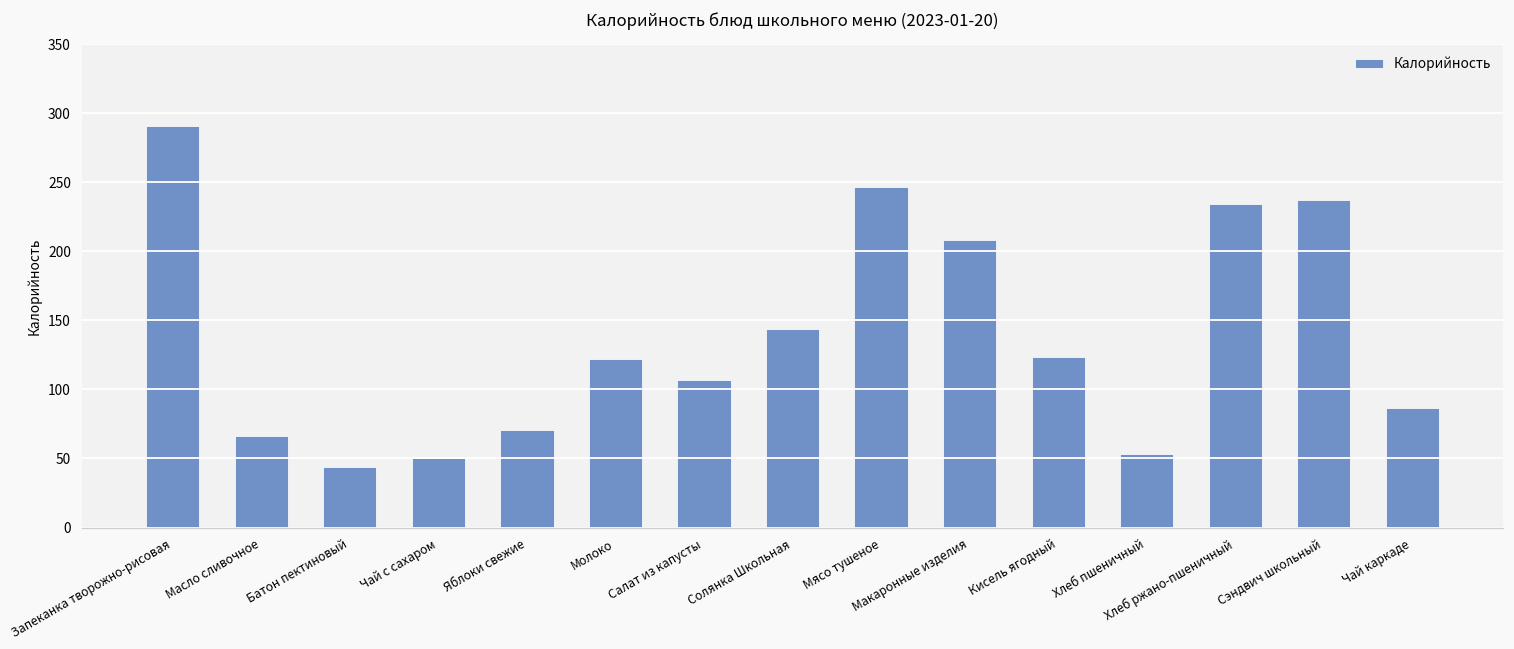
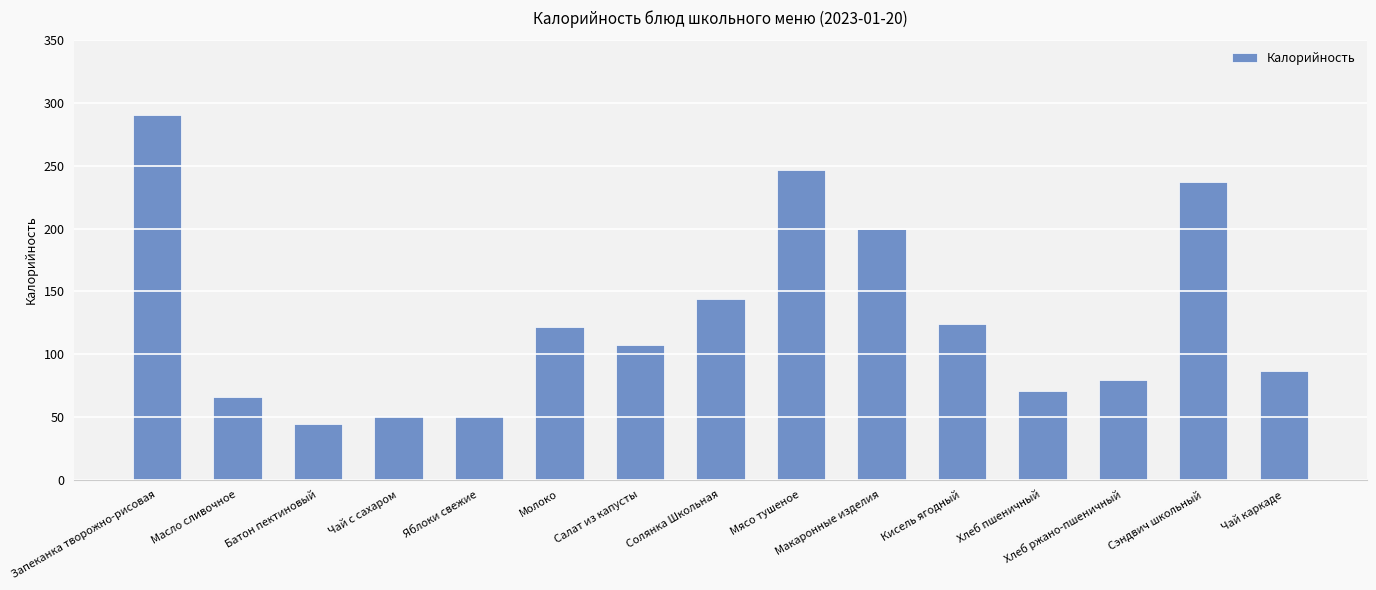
  {
    "Запеканка творожно-рисовая": 291,
    "Масло сливочное": 66,
    "Батон пектиновый": 44,
    "Чай с сахаром": 50,
-   "Яблоки свежие": 71,
+   "Яблоки свежие": 50,
    "Молоко": 122,
    "Салат из капусты": 107,
    "Солянка Школьная": 144,
    "Мясо тушеное": 246,
-   "Макаронные изделия": 208,
+   "Макаронные изделия": 200,
    "Кисель ягодный": 124,
-   "Хлеб пшеничный": 53,
-   "Хлеб ржано-пшеничный": 234,
+   "Хлеб пшеничный": 71,
+   "Хлеб ржано-пшеничный": 79,
    "Сэндвич школьный": 237,
    "Чай каркаде": 86
  }
